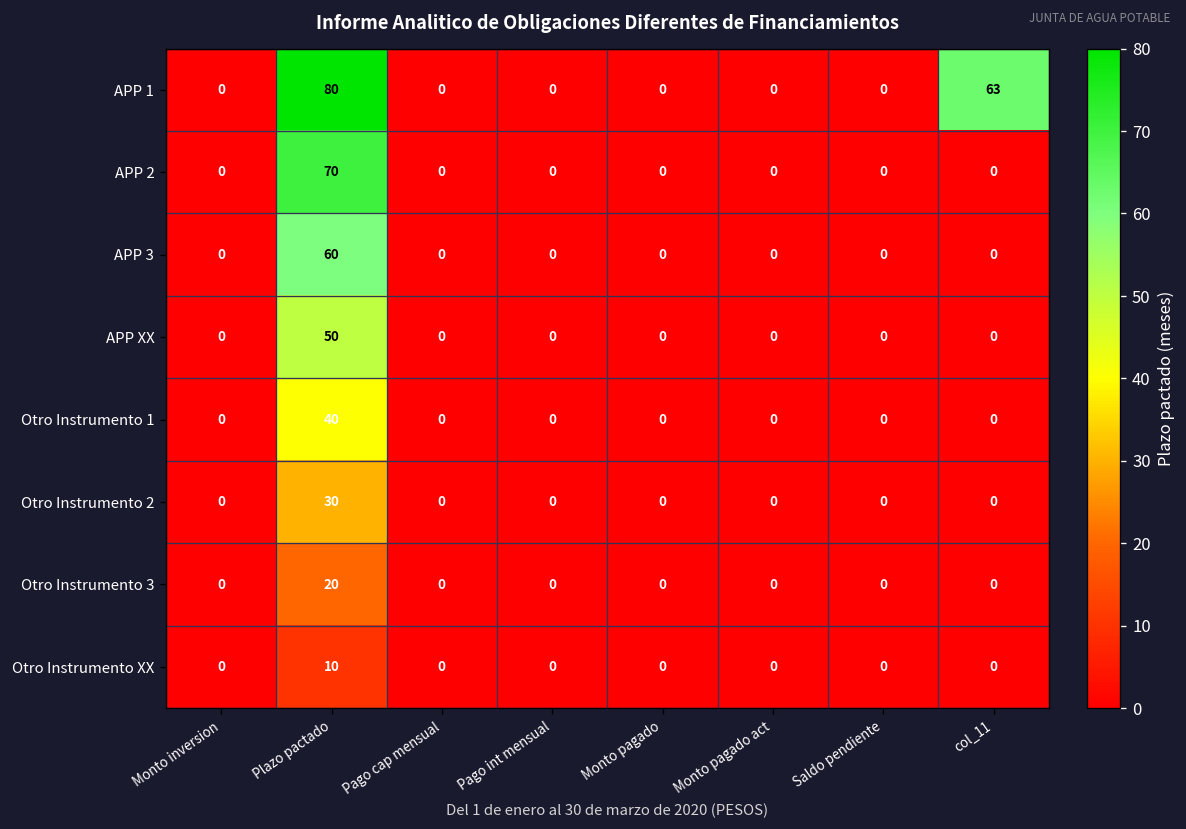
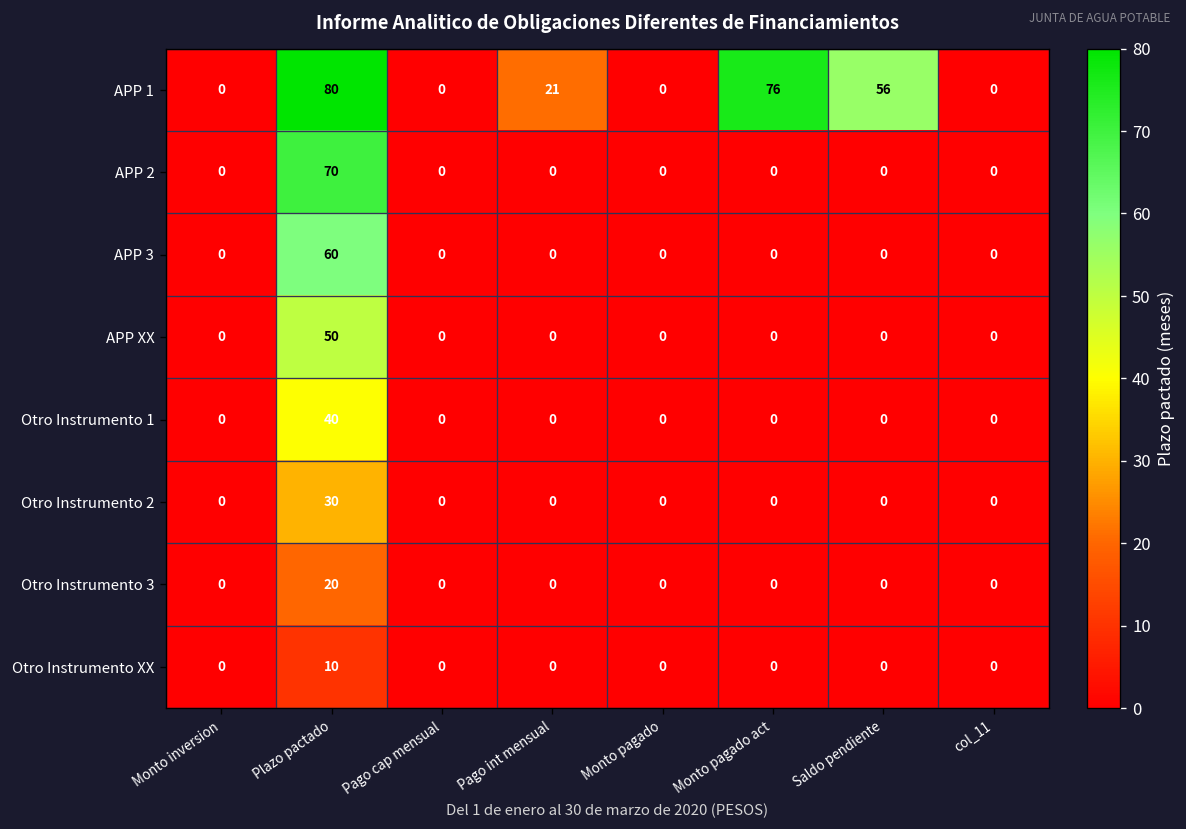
  {
    "APP 1": {
      "Monto inversion": 0,
      "Plazo pactado": 80,
      "Pago cap mensual": 0,
-     "Pago int mensual": 0,
+     "Pago int mensual": 21,
      "Monto pagado": 0,
-     "Monto pagado act": 0,
-     "Saldo pendiente": 0,
-     "col_11": 63
+     "Monto pagado act": 76,
+     "Saldo pendiente": 56,
+     "col_11": 0
    },
    "APP 2": {
      "Monto inversion": 0,
      "Plazo pactado": 70,
      "Pago cap mensual": 0,
      "Pago int mensual": 0,
      "Monto pagado": 0,
      "Monto pagado act": 0,
      "Saldo pendiente": 0,
      "col_11": 0
    },
    "APP 3": {
      "Monto inversion": 0,
      "Plazo pactado": 60,
      "Pago cap mensual": 0,
      "Pago int mensual": 0,
      "Monto pagado": 0,
      "Monto pagado act": 0,
      "Saldo pendiente": 0,
      "col_11": 0
    },
    "APP XX": {
      "Monto inversion": 0,
      "Plazo pactado": 50,
      "Pago cap mensual": 0,
      "Pago int mensual": 0,
      "Monto pagado": 0,
      "Monto pagado act": 0,
      "Saldo pendiente": 0,
      "col_11": 0
    },
    "Otro Instrumento 1": {
      "Monto inversion": 0,
      "Plazo pactado": 40,
      "Pago cap mensual": 0,
      "Pago int mensual": 0,
      "Monto pagado": 0,
      "Monto pagado act": 0,
      "Saldo pendiente": 0,
      "col_11": 0
    },
    "Otro Instrumento 2": {
      "Monto inversion": 0,
      "Plazo pactado": 30,
      "Pago cap mensual": 0,
      "Pago int mensual": 0,
      "Monto pagado": 0,
      "Monto pagado act": 0,
      "Saldo pendiente": 0,
      "col_11": 0
    },
    "Otro Instrumento 3": {
      "Monto inversion": 0,
      "Plazo pactado": 20,
      "Pago cap mensual": 0,
      "Pago int mensual": 0,
      "Monto pagado": 0,
      "Monto pagado act": 0,
      "Saldo pendiente": 0,
      "col_11": 0
    },
    "Otro Instrumento XX": {
      "Monto inversion": 0,
      "Plazo pactado": 10,
      "Pago cap mensual": 0,
      "Pago int mensual": 0,
      "Monto pagado": 0,
      "Monto pagado act": 0,
      "Saldo pendiente": 0,
      "col_11": 0
    }
  }
